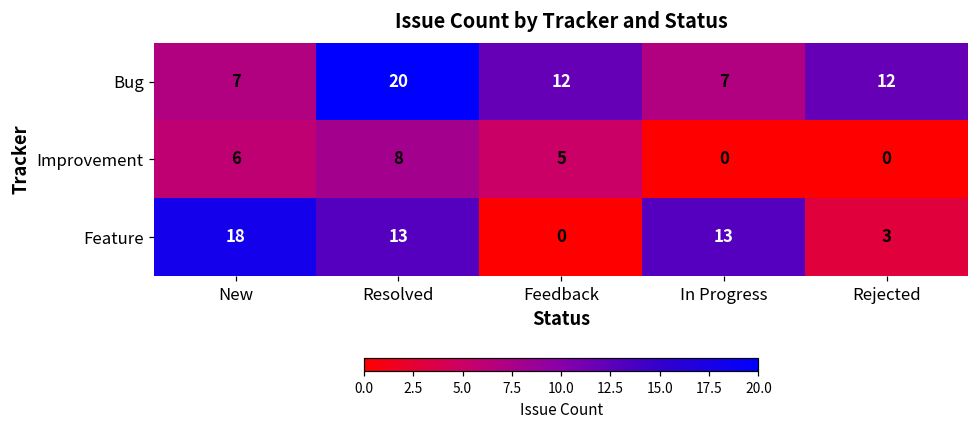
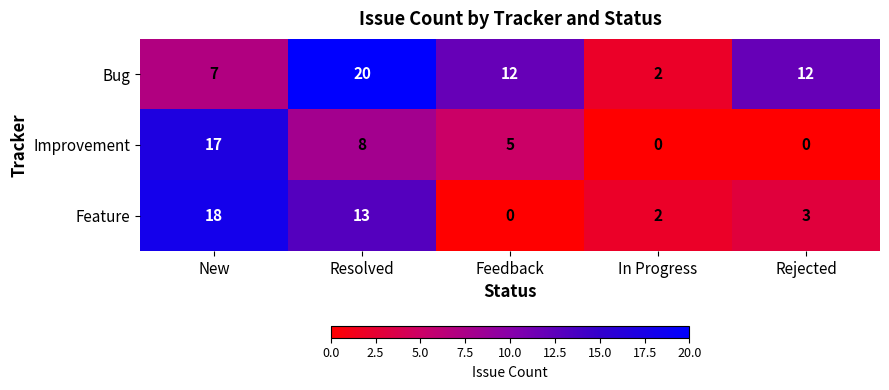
  {
    "Bug": {
      "New": 7,
      "Resolved": 20,
      "Feedback": 12,
-     "In Progress": 7,
+     "In Progress": 2,
      "Rejected": 12
    },
    "Improvement": {
-     "New": 6,
+     "New": 17,
      "Resolved": 8,
      "Feedback": 5,
      "In Progress": 0,
      "Rejected": 0
    },
    "Feature": {
      "New": 18,
      "Resolved": 13,
      "Feedback": 0,
-     "In Progress": 13,
+     "In Progress": 2,
      "Rejected": 3
    }
  }
